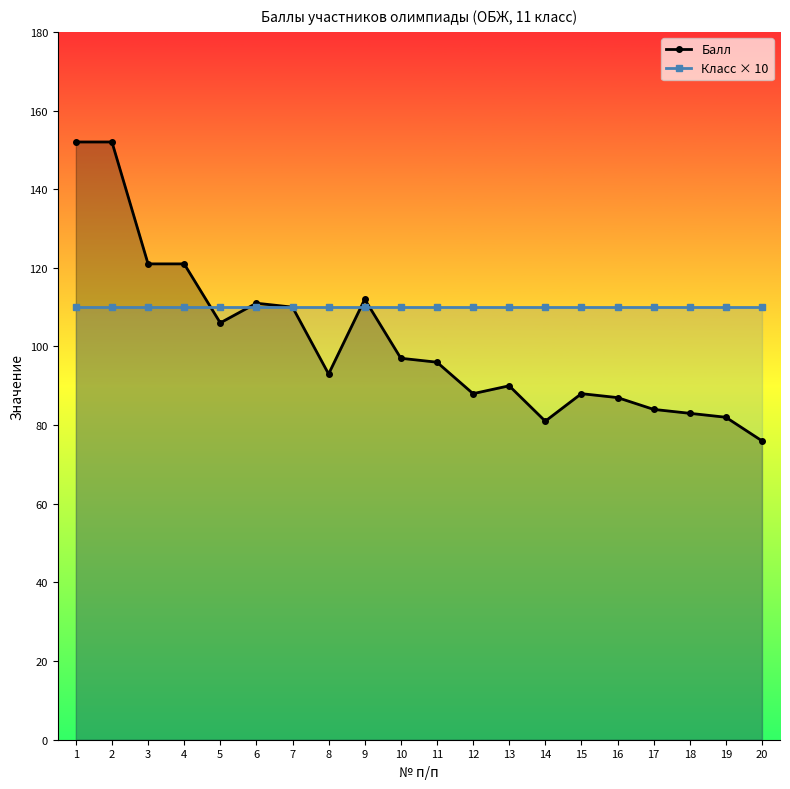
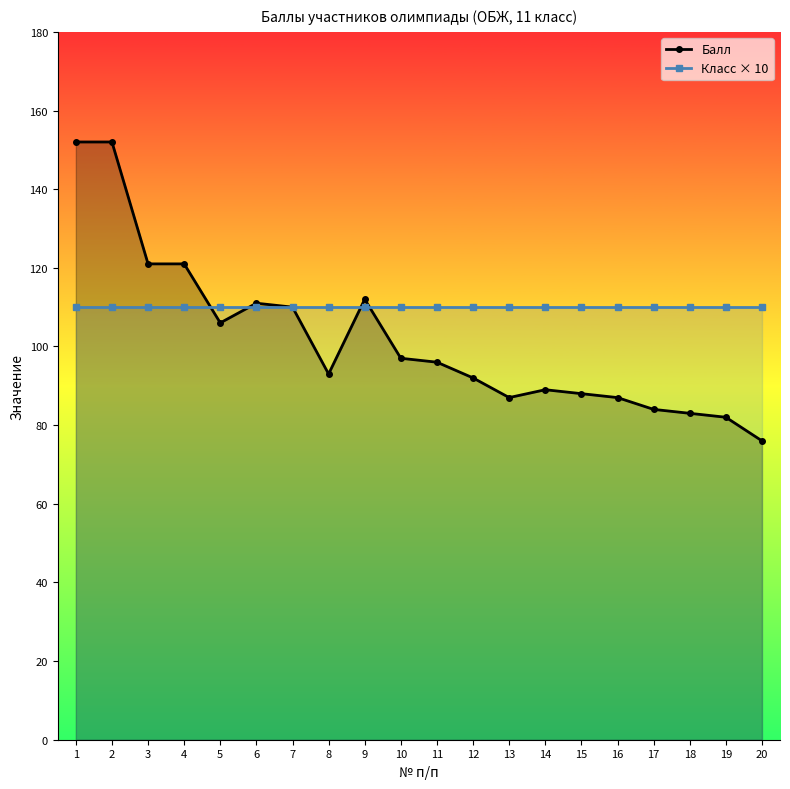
  {
    "Балл": {
      "1": 152,
      "2": 152,
      "3": 121,
      "4": 121,
      "5": 106,
      "6": 111,
      "8": 93,
      "9": 112,
      "10": 97,
      "11": 96,
-     "12": 88,
-     "13": 90,
-     "14": 81,
+     "12": 92,
+     "13": 87,
+     "14": 89,
      "15": 88,
      "16": 87,
      "17": 84,
      "18": 83,
      "19": 82,
      "20": 76
    },
    "Класс × 10": {
      "1": 110,
      "2": 110,
      "3": 110,
      "4": 110,
      "5": 110,
      "6": 110,
      "8": 110,
      "9": 110,
      "10": 110,
      "11": 110,
      "12": 110,
      "13": 110,
      "14": 110,
      "15": 110,
      "16": 110,
      "17": 110,
      "18": 110,
      "19": 110,
      "20": 110
    }
  }
